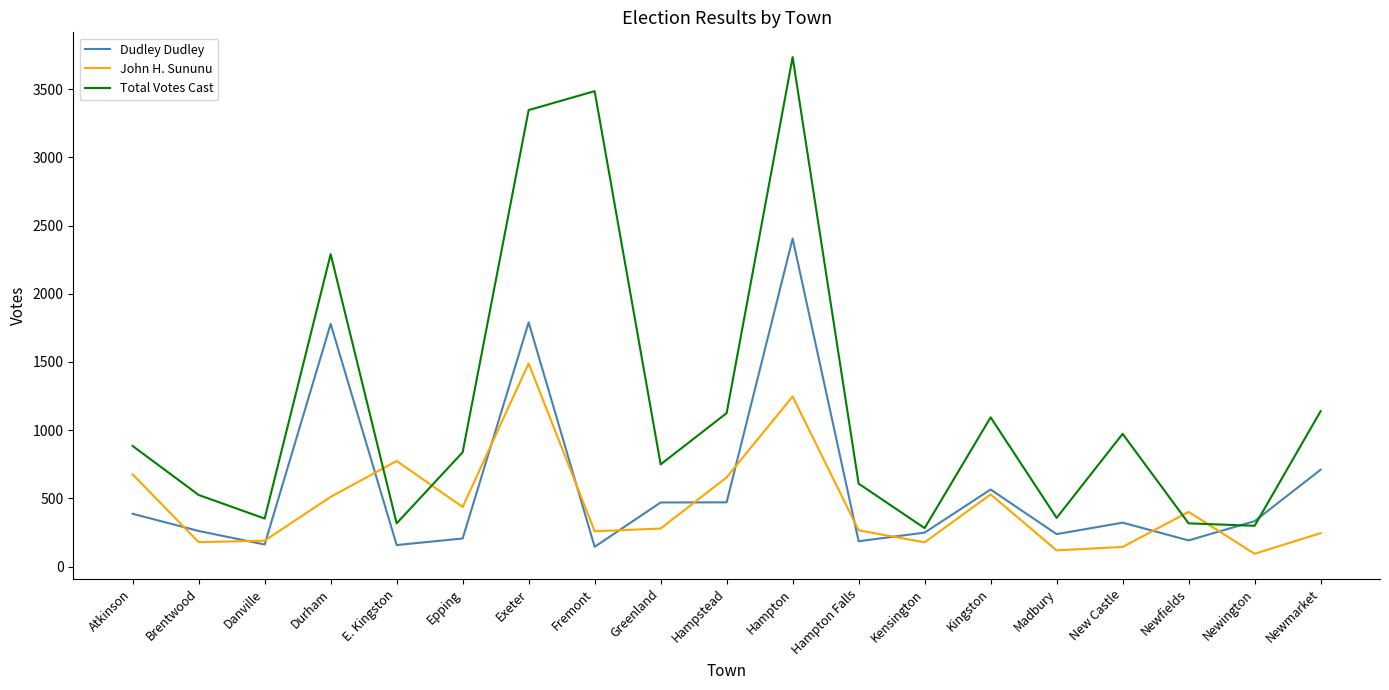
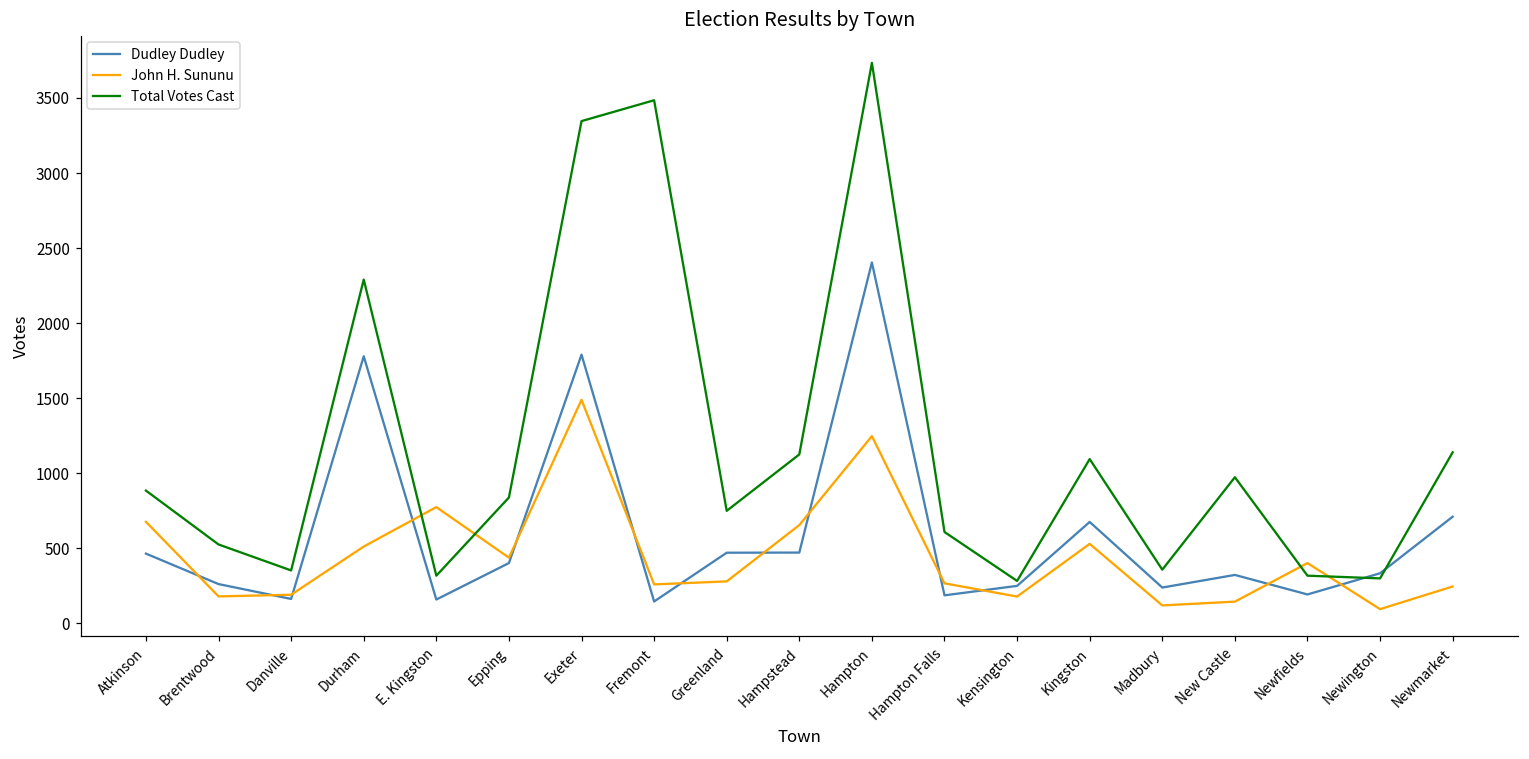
  {
    "Dudley Dudley": {
-     "Atkinson": 390,
+     "Atkinson": 460,
      "Brentwood": 260,
      "Danville": 160,
      "Durham": 1780,
      "E. Kingston": 160,
-     "Epping": 210,
+     "Epping": 400,
      "Exeter": 1790,
      "Fremont": 150,
      "Greenland": 470,
      "Hampstead": 470,
      "Hampton": 2400,
      "Hampton Falls": 190,
      "Kensington": 250,
-     "Kingston": 570,
+     "Kingston": 680,
      "Madbury": 240,
      "New Castle": 320,
      "Newfields": 190,
      "Newington": 330,
      "Newmarket": 710
    },
    "John H. Sununu": {
      "Atkinson": 680,
      "Brentwood": 180,
      "Danville": 190,
      "Durham": 510,
      "E. Kingston": 770,
      "Epping": 440,
      "Exeter": 1490,
      "Fremont": 260,
      "Greenland": 280,
      "Hampstead": 650,
      "Hampton": 1250,
      "Hampton Falls": 270,
      "Kensington": 180,
      "Kingston": 530,
      "Madbury": 120,
      "New Castle": 140,
      "Newfields": 400,
      "Newington": 90,
      "Newmarket": 250
    },
    "Total Votes Cast": {
      "Atkinson": 880,
      "Brentwood": 530,
      "Danville": 350,
      "Durham": 2290,
      "E. Kingston": 320,
      "Epping": 840,
      "Exeter": 3350,
      "Fremont": 3490,
      "Greenland": 750,
      "Hampstead": 1130,
      "Hampton": 3730,
      "Hampton Falls": 610,
      "Kensington": 280,
      "Kingston": 1090,
      "Madbury": 360,
      "New Castle": 970,
      "Newfields": 320,
      "Newington": 300,
      "Newmarket": 1140
    }
  }
